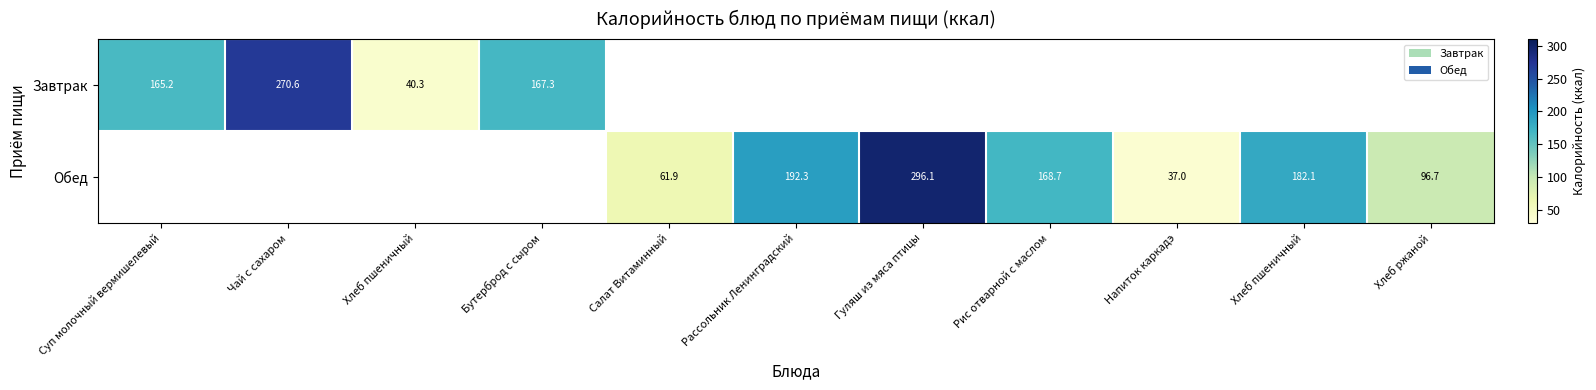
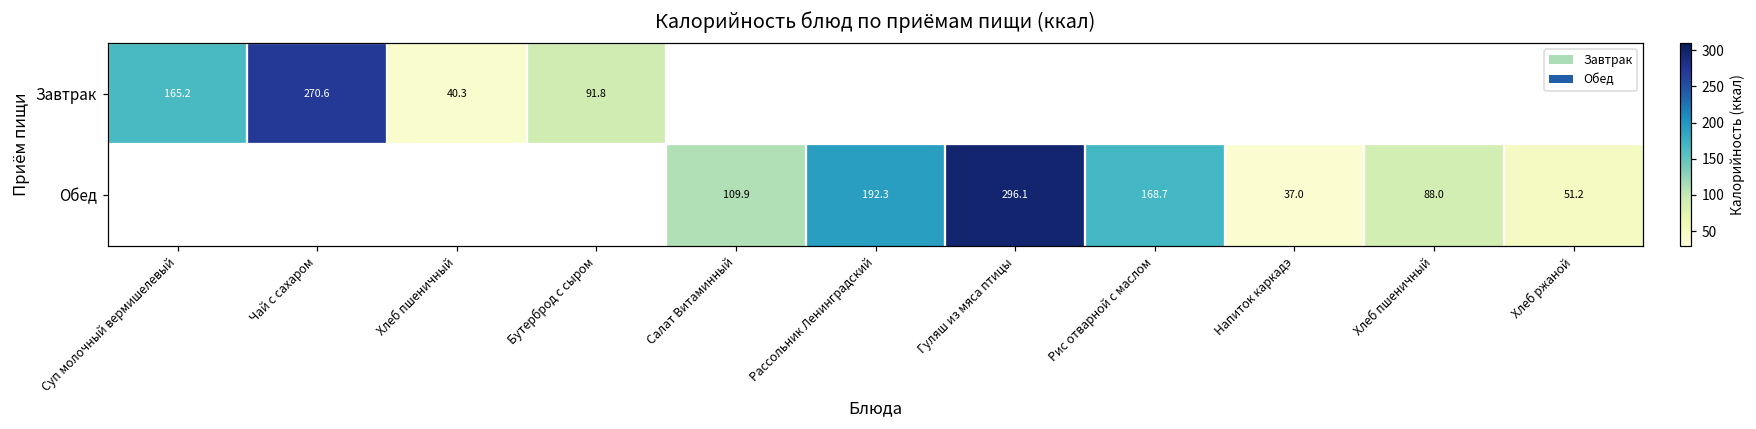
  {
    "Завтрак": {
      "Суп молочный вермишелевый": 165.2,
      "Чай с сахаром": 270.6,
      "Хлеб пшеничный": 40.3,
-     "Бутерброд с сыром": 167.3
+     "Бутерброд с сыром": 91.8
    },
    "Обед": {
-     "Салат Витаминный": 61.9,
+     "Салат Витаминный": 109.9,
      "Рассольник Ленинградский": 192.3,
      "Гуляш из мяса птицы": 296.1,
      "Рис отварной с маслом": 168.7,
      "Напиток каркадэ": 37.0,
-     "Хлеб пшеничный": 182.1,
-     "Хлеб ржаной": 96.7
+     "Хлеб пшеничный": 88.0,
+     "Хлеб ржаной": 51.2
    }
  }
